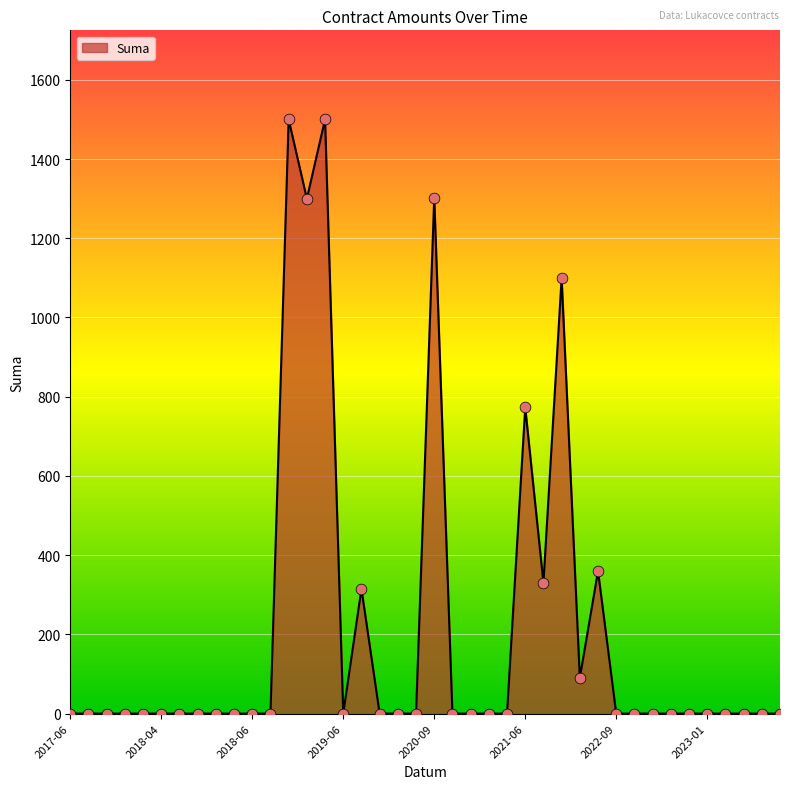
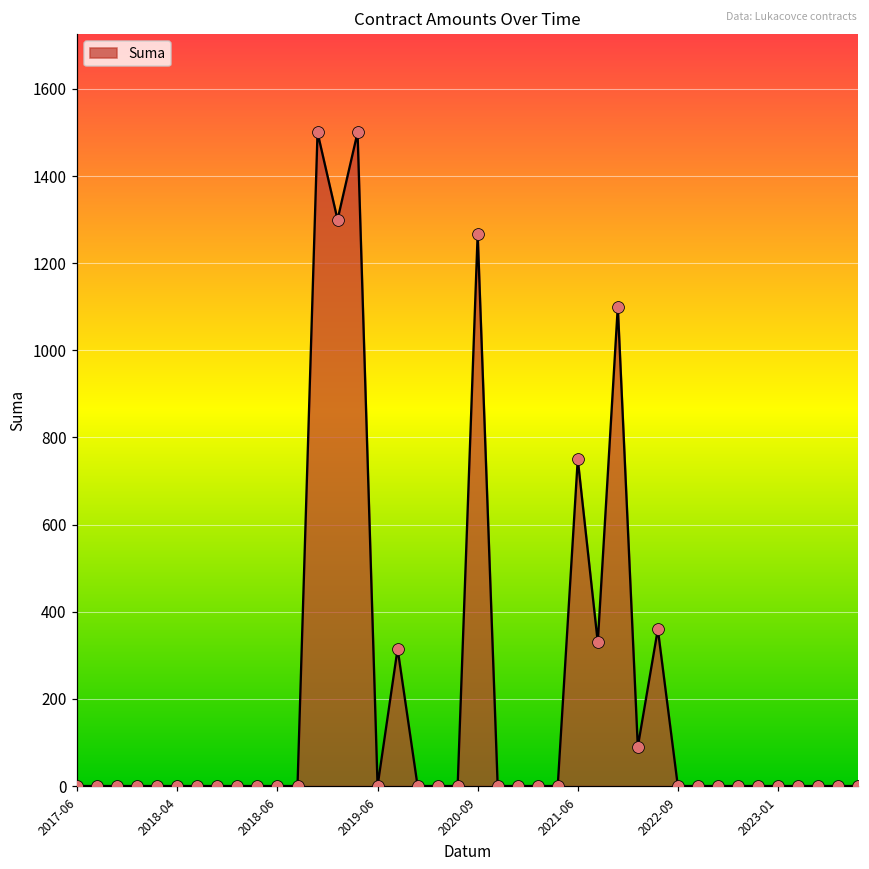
  {
    "2017-06": 0,
    "2018-04": 0,
    "2018-06": 0,
    "2019-06": 0,
-   "2020-09": 1300,
-   "2021-06": 770,
+   "2020-09": 1270,
+   "2021-06": 750,
    "2022-09": 0,
    "2023-01": 0
  }
